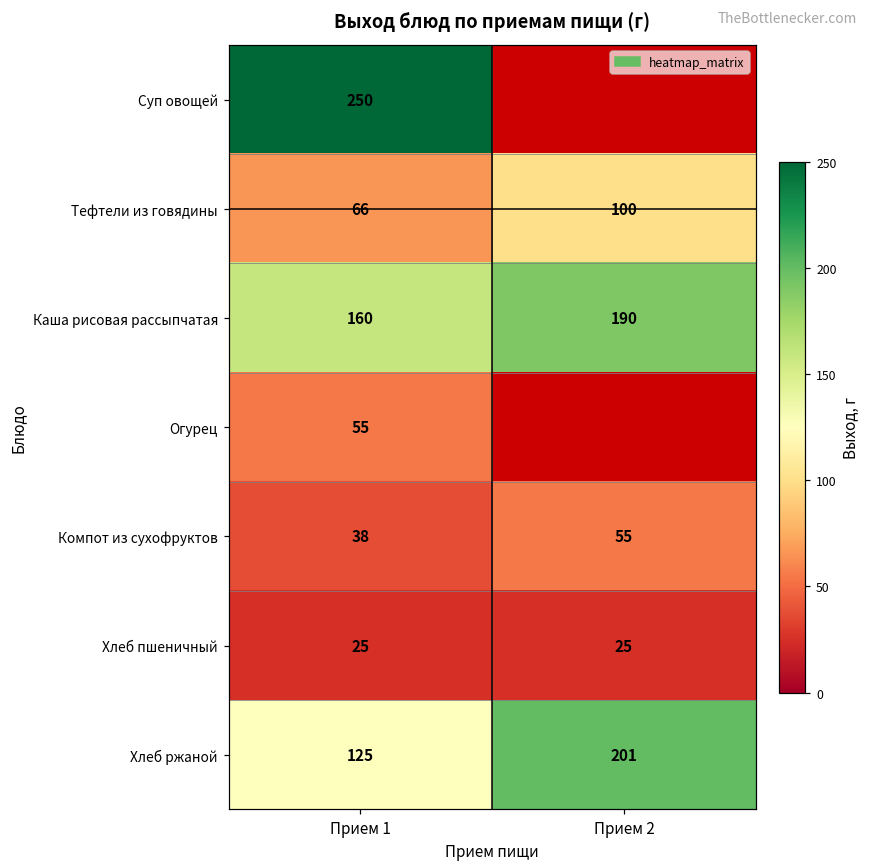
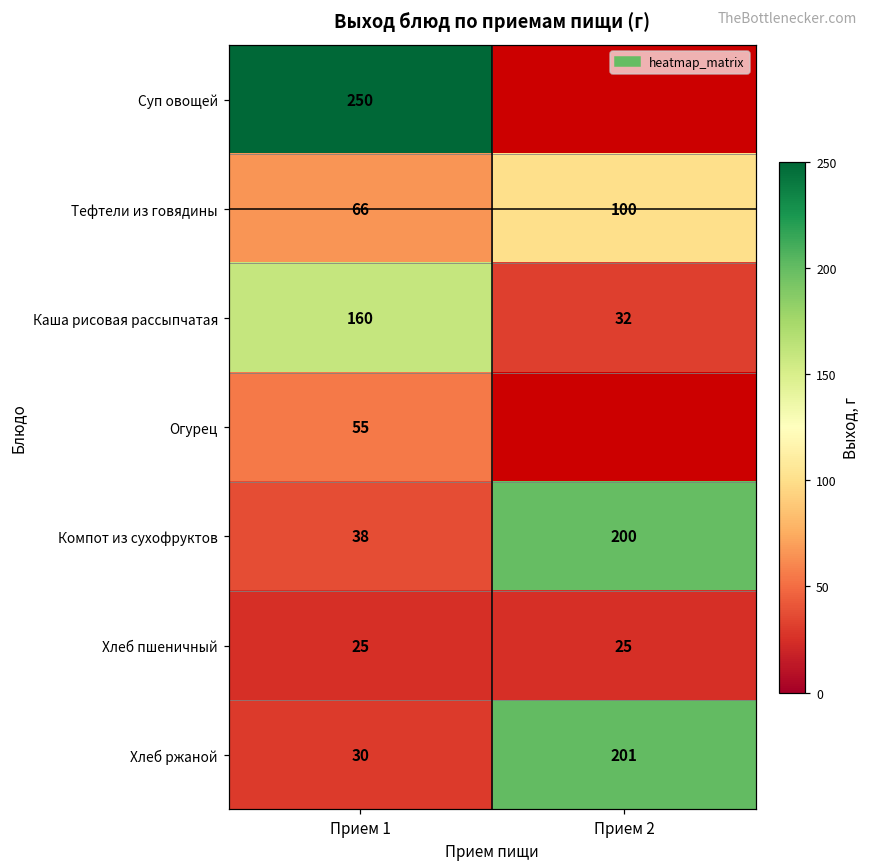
  {
    "Суп овощей": {
      "Прием 1": 250
    },
    "Тефтели из говядины": {
      "Прием 1": 66,
      "Прием 2": 100
    },
    "Каша рисовая рассыпчатая": {
      "Прием 1": 160,
-     "Прием 2": 190
+     "Прием 2": 32
    },
    "Огурец": {
      "Прием 1": 55
    },
    "Компот из сухофруктов": {
      "Прием 1": 38,
-     "Прием 2": 55
+     "Прием 2": 200
    },
    "Хлеб пшеничный": {
      "Прием 1": 25,
      "Прием 2": 25
    },
    "Хлеб ржаной": {
-     "Прием 1": 125,
+     "Прием 1": 30,
      "Прием 2": 201
    }
  }
